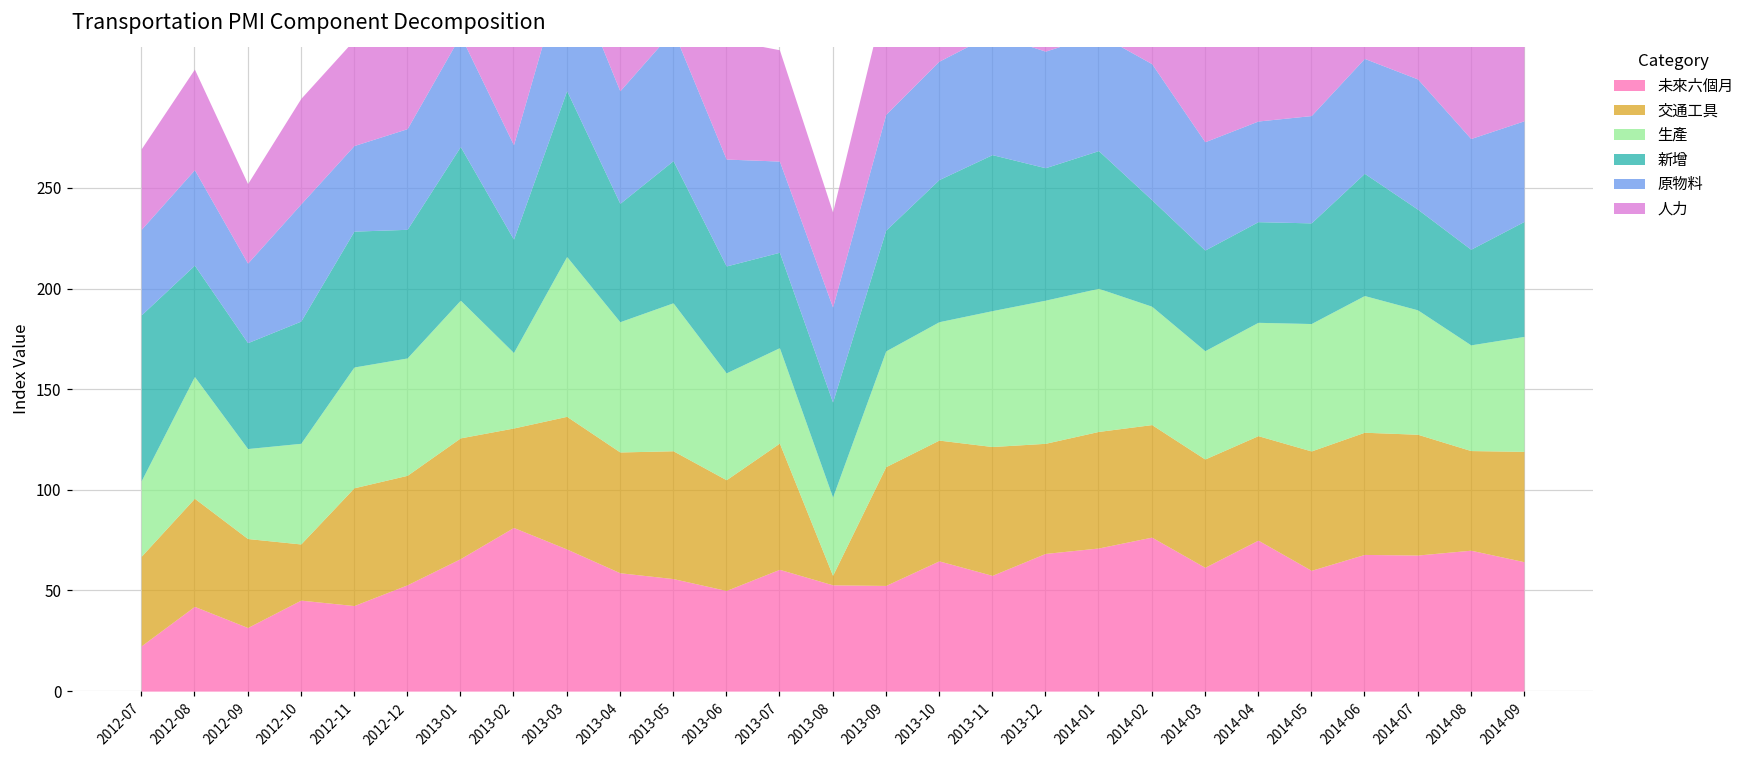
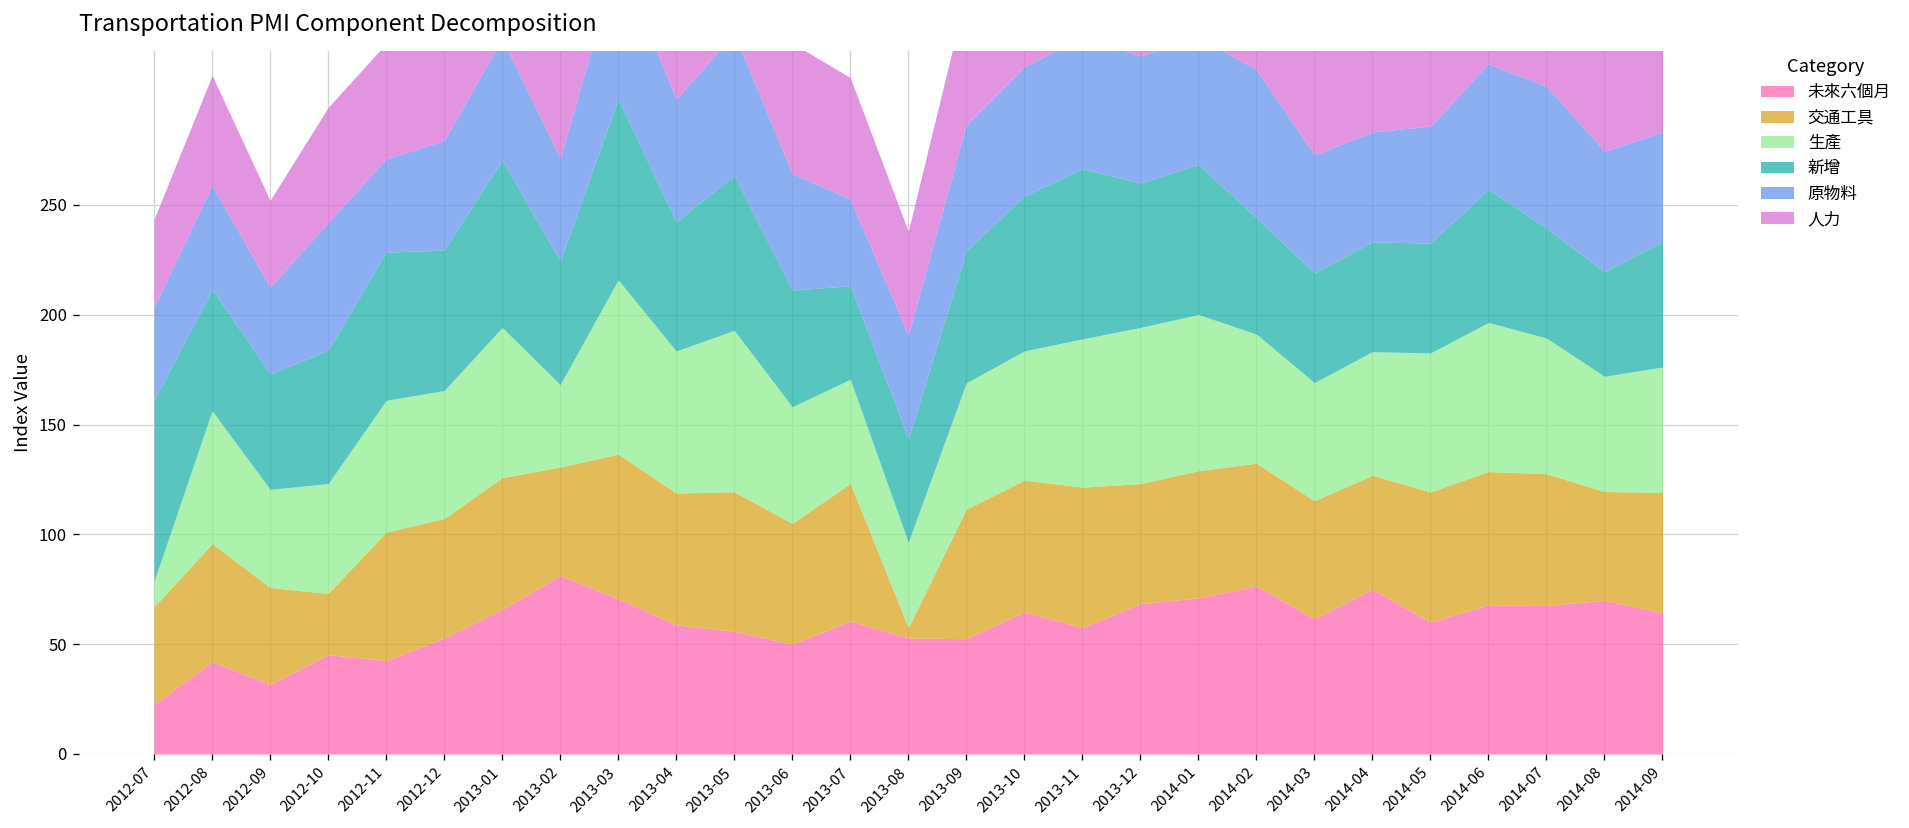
  {
    "交通工具": {
      "2012-07": 45,
      "2012-08": 54,
      "2012-09": 44,
      "2012-10": 28,
      "2012-11": 59,
      "2012-12": 54,
      "2013-01": 60,
      "2013-02": 49,
      "2013-03": 66,
      "2013-04": 60,
      "2013-05": 64,
      "2013-06": 55,
      "2013-07": 63,
      "2013-08": 5,
      "2013-09": 59,
      "2013-10": 60,
      "2013-11": 64,
      "2013-12": 55,
      "2014-01": 58,
      "2014-02": 56,
      "2014-03": 54,
      "2014-04": 52,
      "2014-05": 59,
      "2014-06": 61,
      "2014-07": 60,
      "2014-08": 50,
      "2014-09": 55
    },
    "生產": {
-     "2012-07": 38,
+     "2012-07": 12,
      "2012-08": 61,
      "2012-09": 45,
      "2012-10": 50,
      "2012-11": 60,
      "2012-12": 58,
      "2013-01": 68,
      "2013-02": 38,
      "2013-03": 79,
      "2013-04": 65,
      "2013-05": 74,
      "2013-06": 53,
      "2013-07": 47,
      "2013-08": 39,
      "2013-09": 58,
      "2013-10": 59,
      "2013-11": 68,
      "2013-12": 71,
      "2014-01": 71,
      "2014-02": 59,
      "2014-03": 54,
      "2014-04": 56,
      "2014-05": 63,
      "2014-06": 68,
      "2014-07": 62,
      "2014-08": 53,
      "2014-09": 57
    },
    "新增": {
      "2012-07": 82,
      "2012-08": 55,
      "2012-09": 53,
      "2012-10": 61,
      "2012-11": 68,
      "2012-12": 64,
      "2013-01": 76,
      "2013-02": 56,
      "2013-03": 82,
      "2013-04": 59,
      "2013-05": 71,
      "2013-06": 53,
-     "2013-07": 47,
+     "2013-07": 43,
      "2013-08": 47,
      "2013-09": 60,
      "2013-10": 71,
      "2013-11": 78,
      "2013-12": 66,
      "2014-01": 68,
      "2014-02": 53,
      "2014-03": 50,
      "2014-04": 50,
      "2014-05": 50,
      "2014-06": 61,
      "2014-07": 50,
      "2014-08": 48,
      "2014-09": 57
    },
    "原物料": {
      "2012-07": 43,
      "2012-08": 47,
      "2012-09": 40,
      "2012-10": 58,
      "2012-11": 43,
      "2012-12": 50,
      "2013-02": 47,
      "2013-04": 56,
      "2013-06": 53,
-     "2013-07": 45,
+     "2013-07": 40,
      "2013-08": 47,
      "2013-09": 58,
      "2013-10": 59,
      "2013-12": 58,
      "2014-02": 68,
      "2014-03": 54,
      "2014-04": 50,
      "2014-05": 53,
      "2014-06": 57,
      "2014-07": 65,
      "2014-08": 55,
      "2014-09": 50
    }
  }
